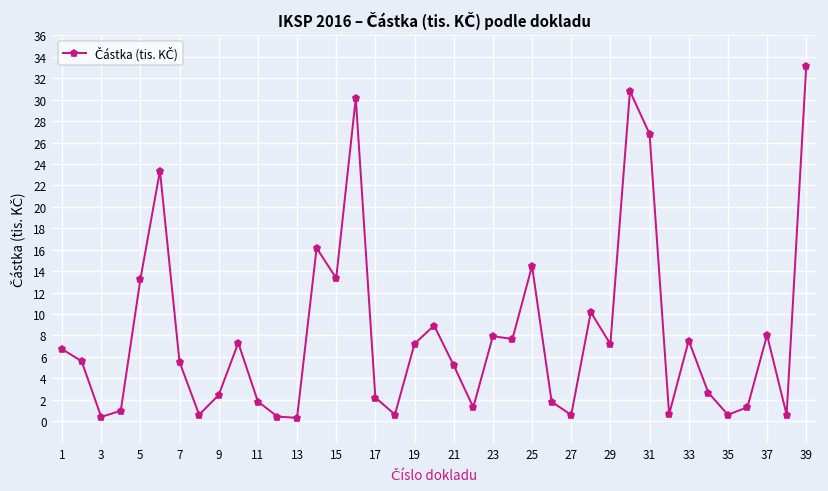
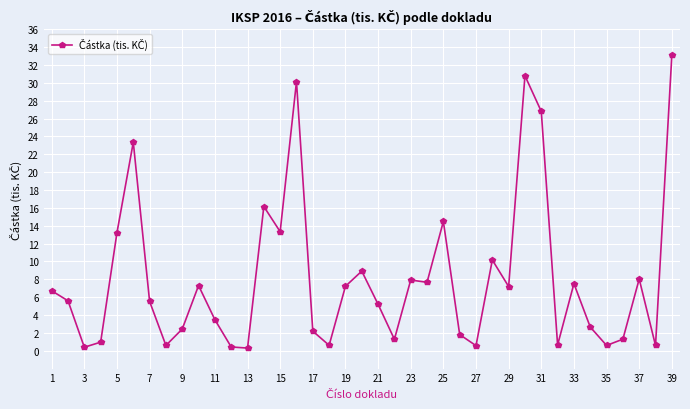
  {
    "1": 7,
    "3": 0,
    "5": 13,
    "7": 6,
    "9": 2,
-   "11": 2,
+   "11": 3,
    "13": 0,
    "15": 13,
    "17": 2,
    "19": 7,
    "21": 5,
    "23": 8,
    "25": 14,
    "27": 1,
    "29": 7,
    "31": 27,
    "33": 8,
    "35": 1,
    "37": 8,
    "39": 33
  }
